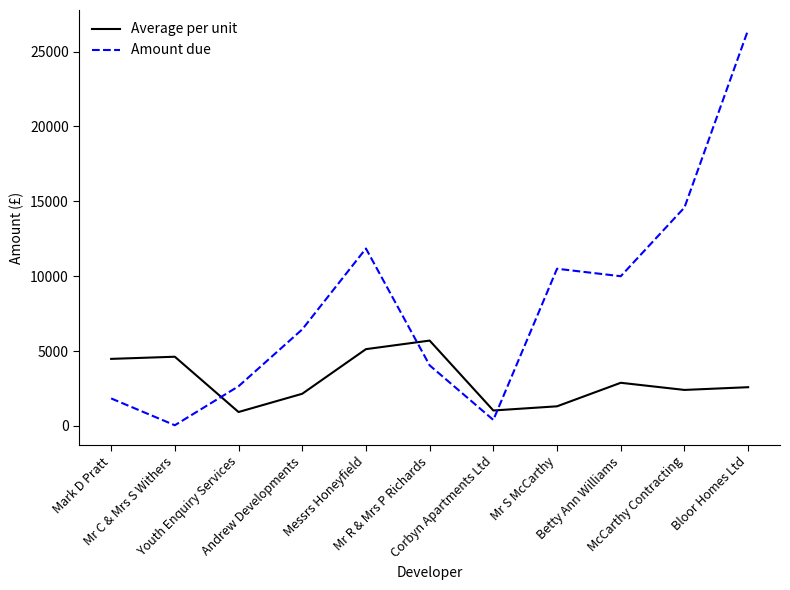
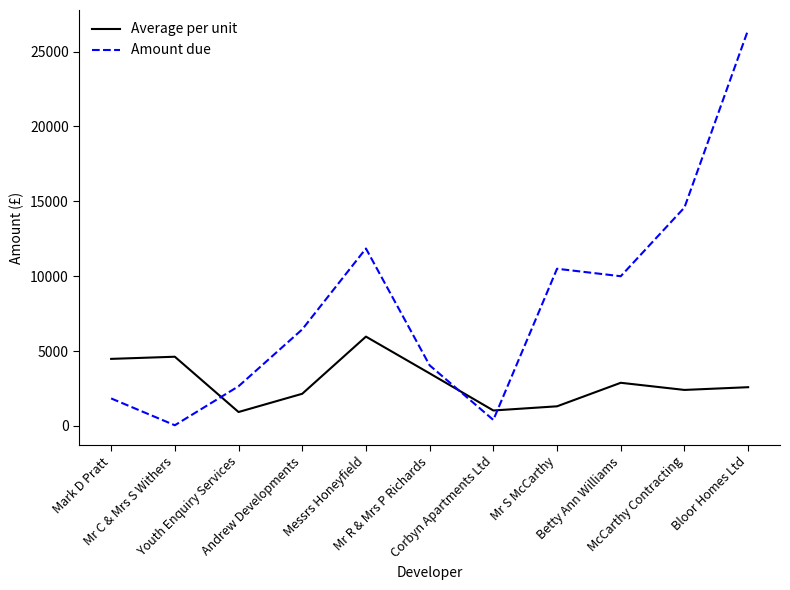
  {
    "Average per unit": {
      "Mark D Pratt": 4500,
      "Mr C & Mrs S Withers": 4600,
      "Youth Enquiry Services": 900,
      "Andrew Developments": 2200,
-     "Messrs Honeyfield": 5100,
-     "Mr R & Mrs P Richards": 5700,
+     "Messrs Honeyfield": 6000,
+     "Mr R & Mrs P Richards": 3500,
      "Corbyn Apartments Ltd": 1000,
      "Mr S McCarthy": 1300,
      "Betty Ann Williams": 2900,
      "McCarthy Contracting": 2400,
      "Bloor Homes Ltd": 2600
    },
    "Amount due": {
      "Mark D Pratt": 1800,
      "Mr C & Mrs S Withers": 0,
      "Youth Enquiry Services": 2700,
      "Andrew Developments": 6500,
      "Messrs Honeyfield": 11900,
      "Mr R & Mrs P Richards": 4000,
      "Corbyn Apartments Ltd": 400,
      "Mr S McCarthy": 10500,
      "Betty Ann Williams": 10000,
      "McCarthy Contracting": 14600,
      "Bloor Homes Ltd": 26500
    }
  }
